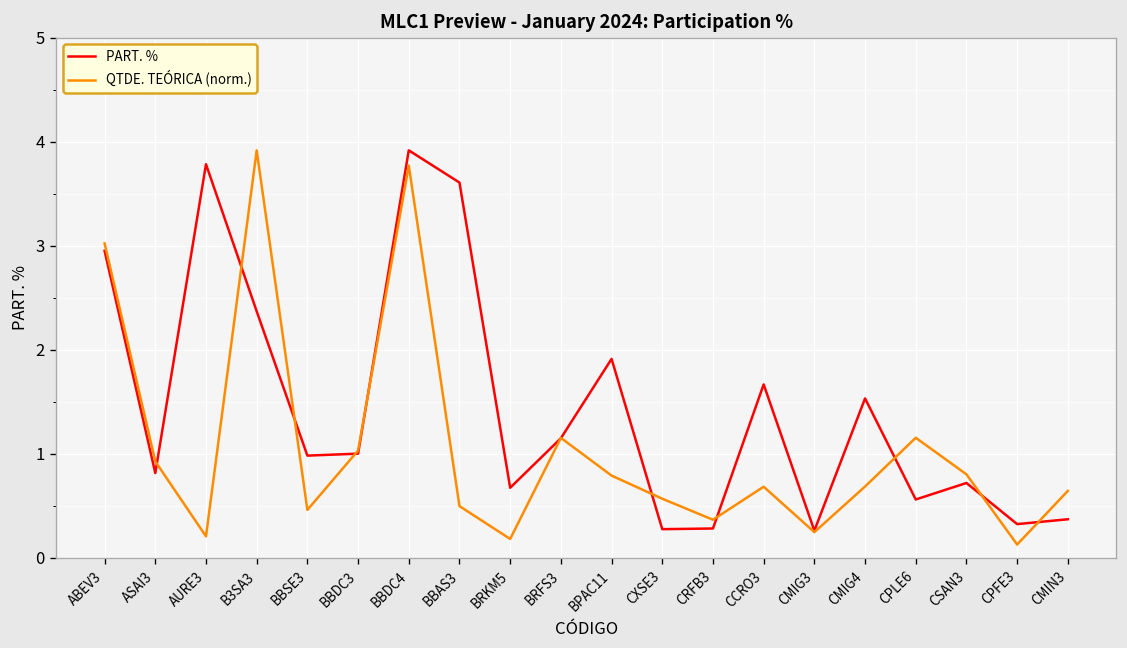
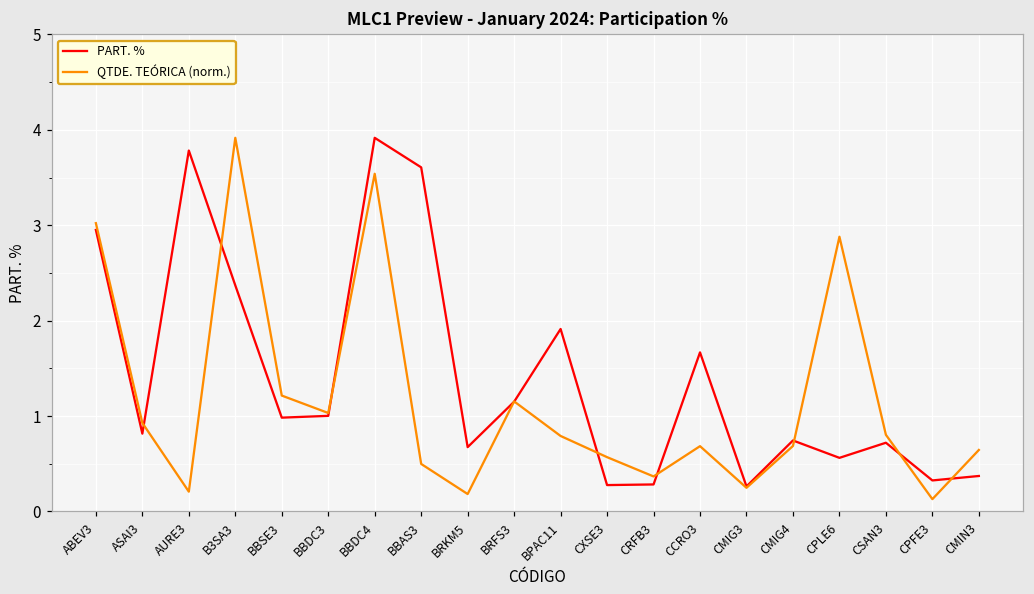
  {
    "PART. %": {
      "ABEV3": 3.0,
      "ASAI3": 0.8,
      "AURE3": 3.8,
      "B3SA3": 2.4,
      "BBSE3": 1.0,
      "BBDC4": 3.9,
      "BBAS3": 3.6,
      "BRKM5": 0.7,
      "BPAC11": 1.9,
      "CXSE3": 0.3,
      "CRFB3": 0.3,
      "CCRO3": 1.7,
-     "CMIG4": 1.5,
+     "CMIG4": 0.7,
      "CPLE6": 0.6,
      "CSAN3": 0.7,
      "CPFE3": 0.3,
      "CMIN3": 0.4
    },
    "QTDE. TEÓRICA (norm.)": {
      "ABEV3": 3.0,
      "ASAI3": 0.9,
      "AURE3": 0.2,
      "B3SA3": 3.9,
-     "BBSE3": 0.5,
-     "BBDC4": 3.8,
+     "BBSE3": 1.2,
+     "BBDC4": 3.5,
      "BBAS3": 0.5,
      "BRKM5": 0.2,
      "BPAC11": 0.8,
      "CXSE3": 0.6,
      "CRFB3": 0.4,
      "CCRO3": 0.7,
      "CMIG4": 0.7,
-     "CPLE6": 1.2,
+     "CPLE6": 2.9,
      "CSAN3": 0.8,
      "CPFE3": 0.1,
      "CMIN3": 0.6
    }
  }
